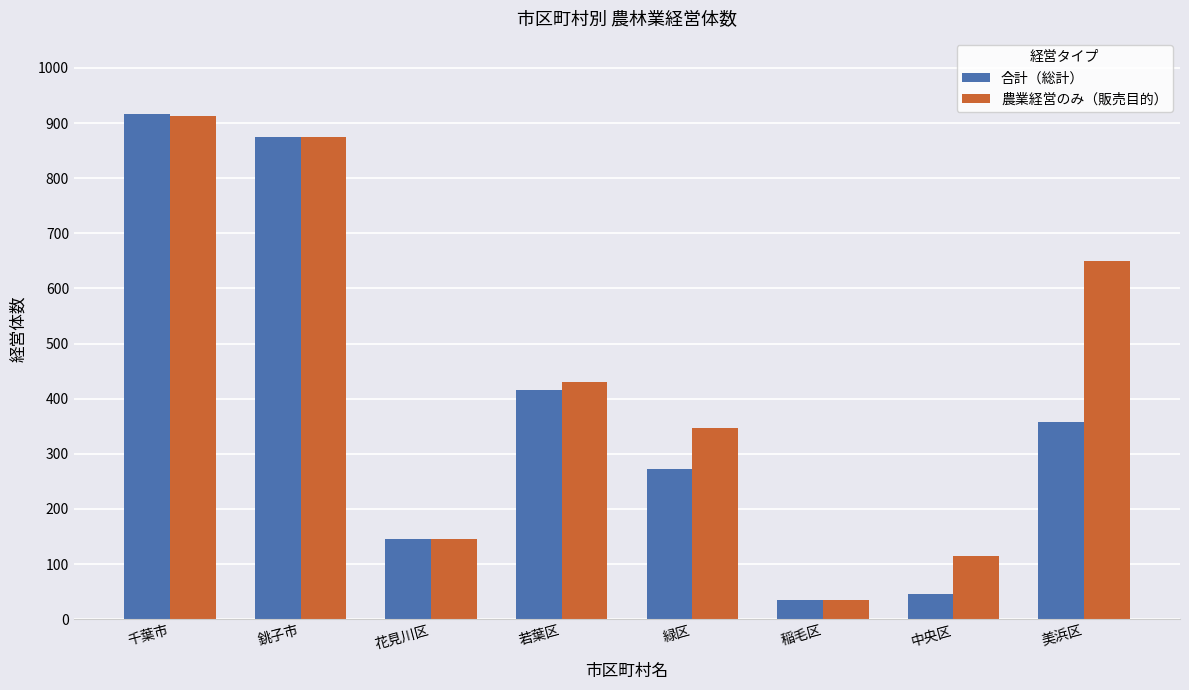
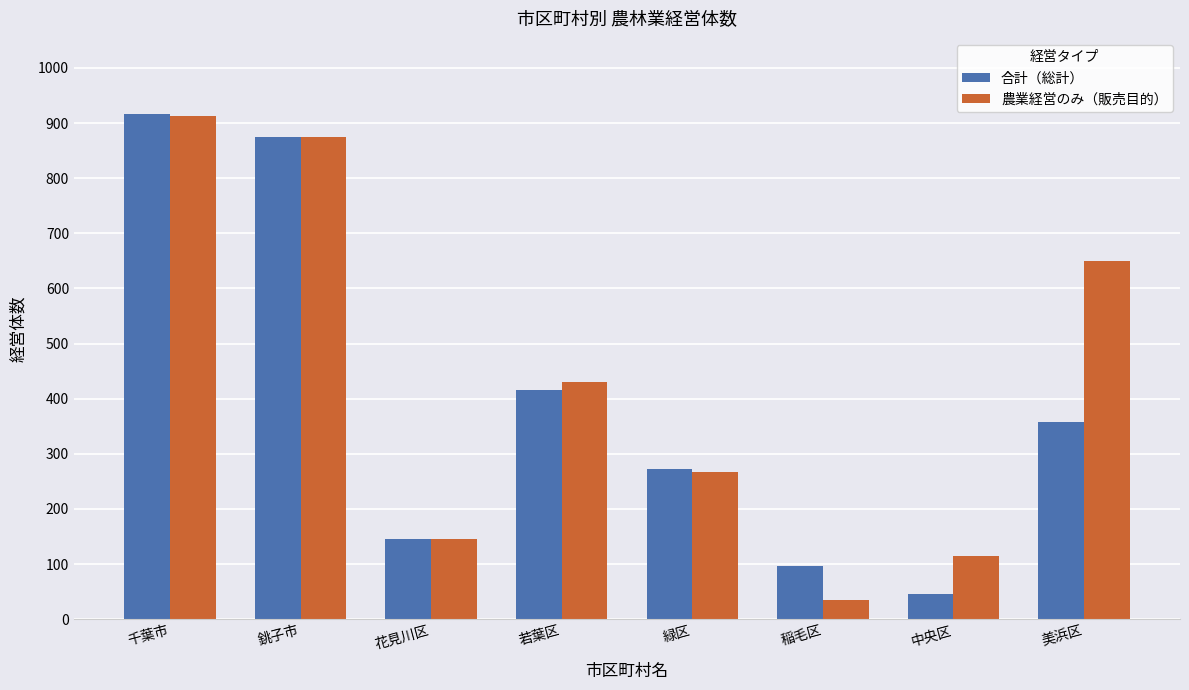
  {
    "合計（総計）": {
      "千葉市": 920,
      "銚子市": 880,
      "花見川区": 150,
      "若葉区": 420,
      "緑区": 270,
-     "稲毛区": 40,
+     "稲毛区": 100,
      "中央区": 50,
      "美浜区": 360
    },
    "農業経営のみ（販売目的）": {
      "千葉市": 910,
      "銚子市": 880,
      "花見川区": 150,
      "若葉区": 430,
-     "緑区": 350,
+     "緑区": 270,
      "稲毛区": 40,
      "中央区": 120,
      "美浜区": 650
    }
  }
